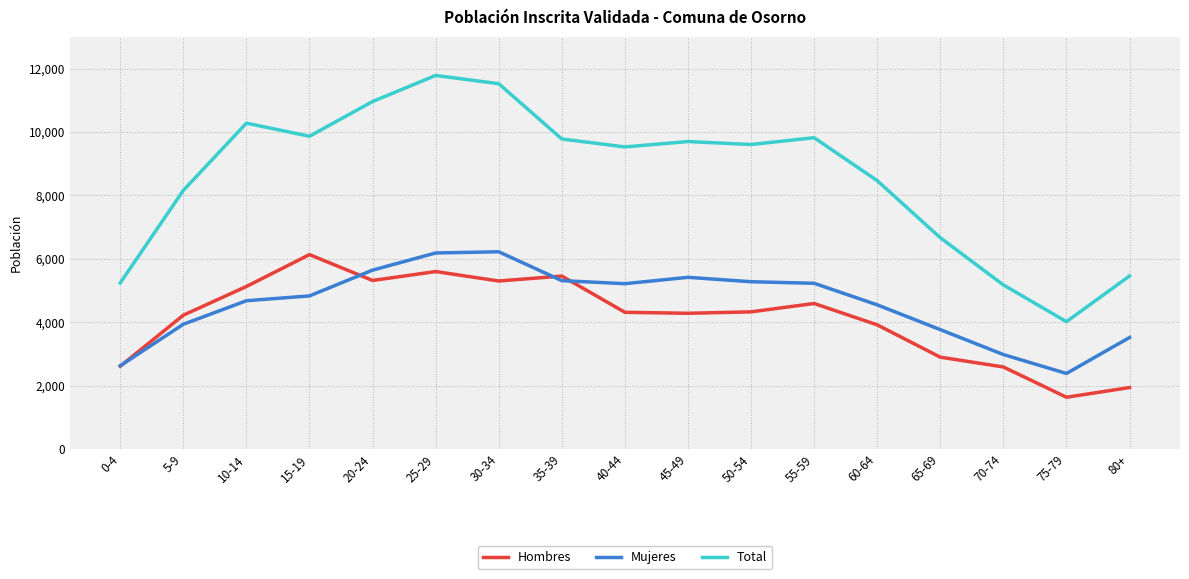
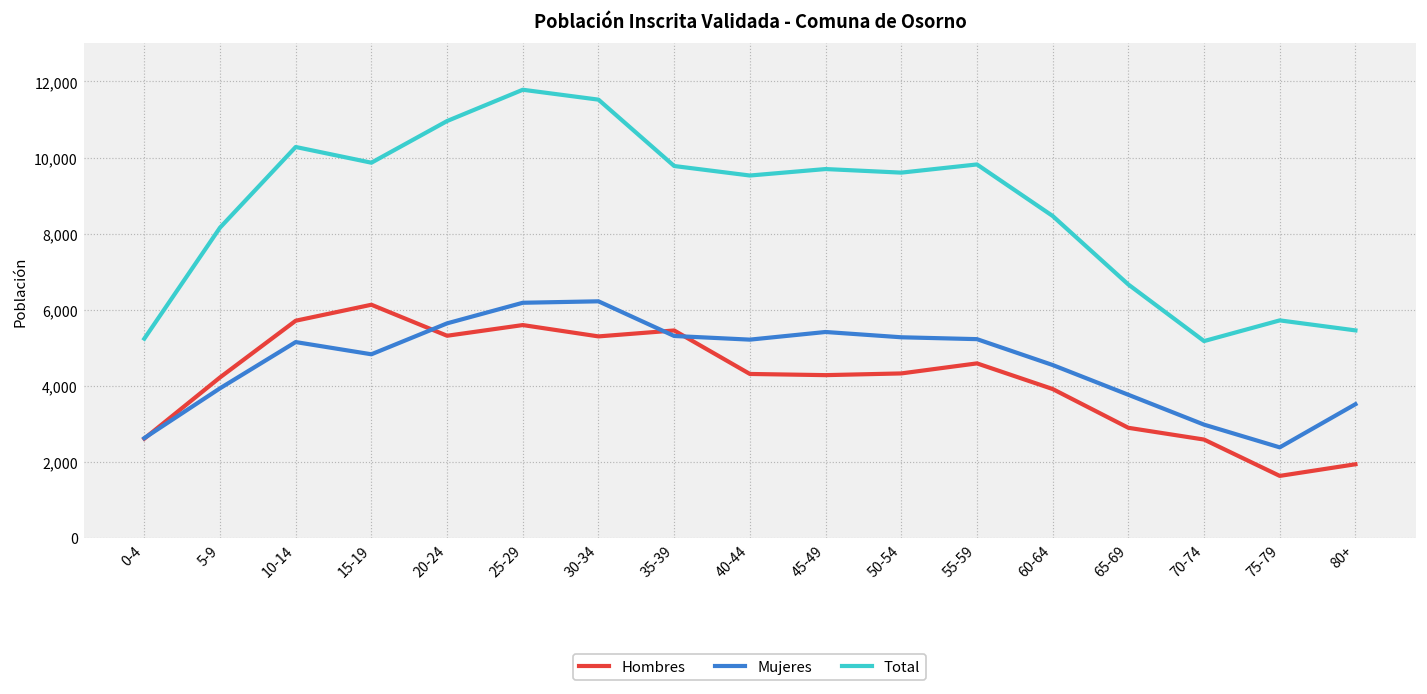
  {
    "Hombres": {
      "5-9": "4,200",
-     "10-14": "5,100",
+     "10-14": "5,700",
      "15-19": "6,100",
      "20-24": "5,300",
      "25-29": "5,600",
      "30-34": "5,300",
      "35-39": "5,500",
      "40-44": "4,300",
      "45-49": "4,300",
      "50-54": "4,300",
      "55-59": "4,600",
      "60-64": "3,900",
      "65-69": "2,900",
      "70-74": "2,600",
      "75-79": "1,600",
      "80+": "1,900"
    },
    "Mujeres": {
      "5-9": "3,900",
-     "10-14": "4,700",
+     "10-14": "5,200",
      "15-19": "4,800",
      "20-24": "5,600",
      "25-29": "6,200",
      "30-34": "6,200",
      "35-39": "5,300",
      "40-44": "5,200",
      "45-49": "5,400",
      "50-54": "5,300",
      "55-59": "5,200",
      "60-64": "4,500",
      "65-69": "3,800",
      "70-74": "3,000",
      "75-79": "2,400",
      "80+": "3,500"
    },
    "Total": {
      "0-4": "5,200",
      "5-9": "8,200",
      "10-14": "10,300",
      "15-19": "9,900",
      "20-24": "11,000",
      "25-29": "11,800",
      "30-34": "11,500",
      "35-39": "9,800",
      "40-44": "9,500",
      "45-49": "9,700",
      "50-54": "9,600",
      "55-59": "9,800",
      "60-64": "8,500",
      "65-69": "6,700",
      "70-74": "5,200",
-     "75-79": "4,000",
+     "75-79": "5,700",
      "80+": "5,500"
    }
  }
